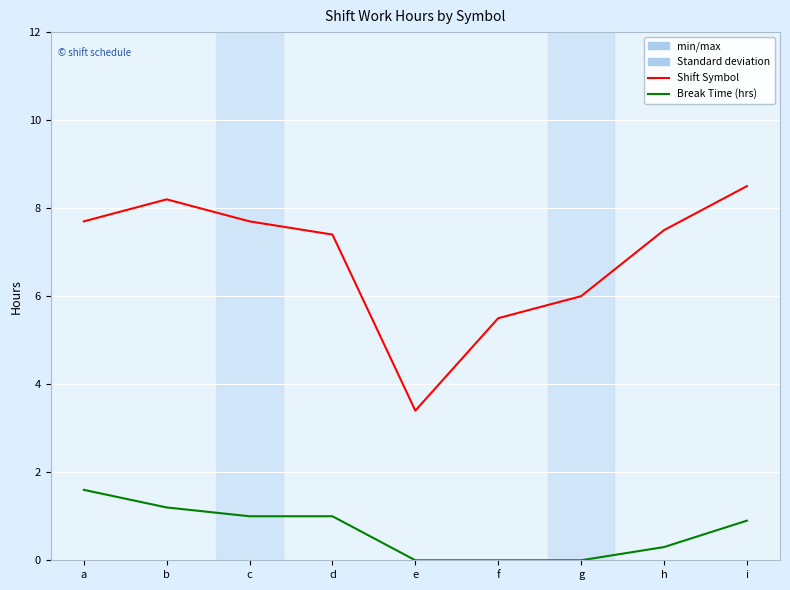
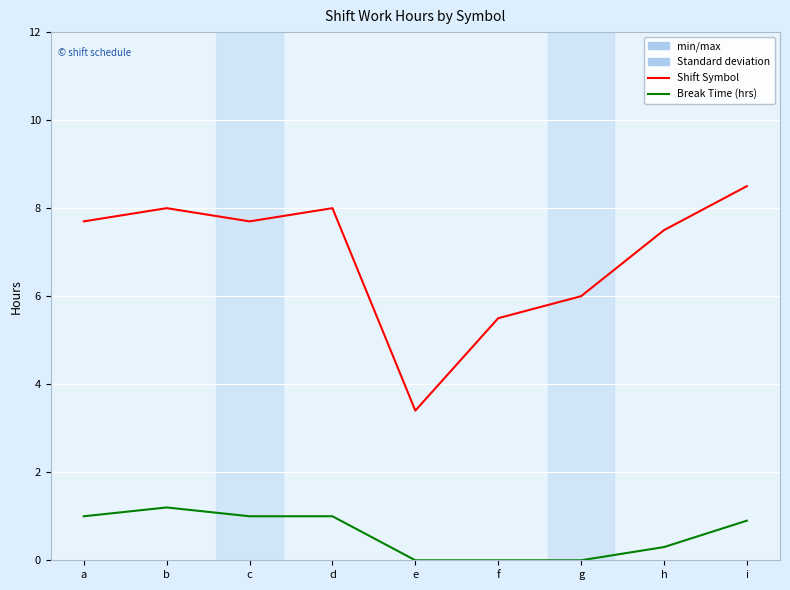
  {
    "Shift Symbol": {
      "a": 7.7,
-     "b": 8.2,
+     "b": 8.0,
      "c": 7.7,
-     "d": 7.4,
+     "d": 8.0,
      "e": 3.4,
      "f": 5.5,
      "g": 6.0,
      "h": 7.5,
      "i": 8.5
    },
    "Break Time (hrs)": {
-     "a": 1.6,
+     "a": 1.0,
      "b": 1.2,
      "c": 1.0,
      "d": 1.0,
      "e": 0.0,
      "f": 0.0,
      "g": 0.0,
      "h": 0.3,
      "i": 0.9
    }
  }
